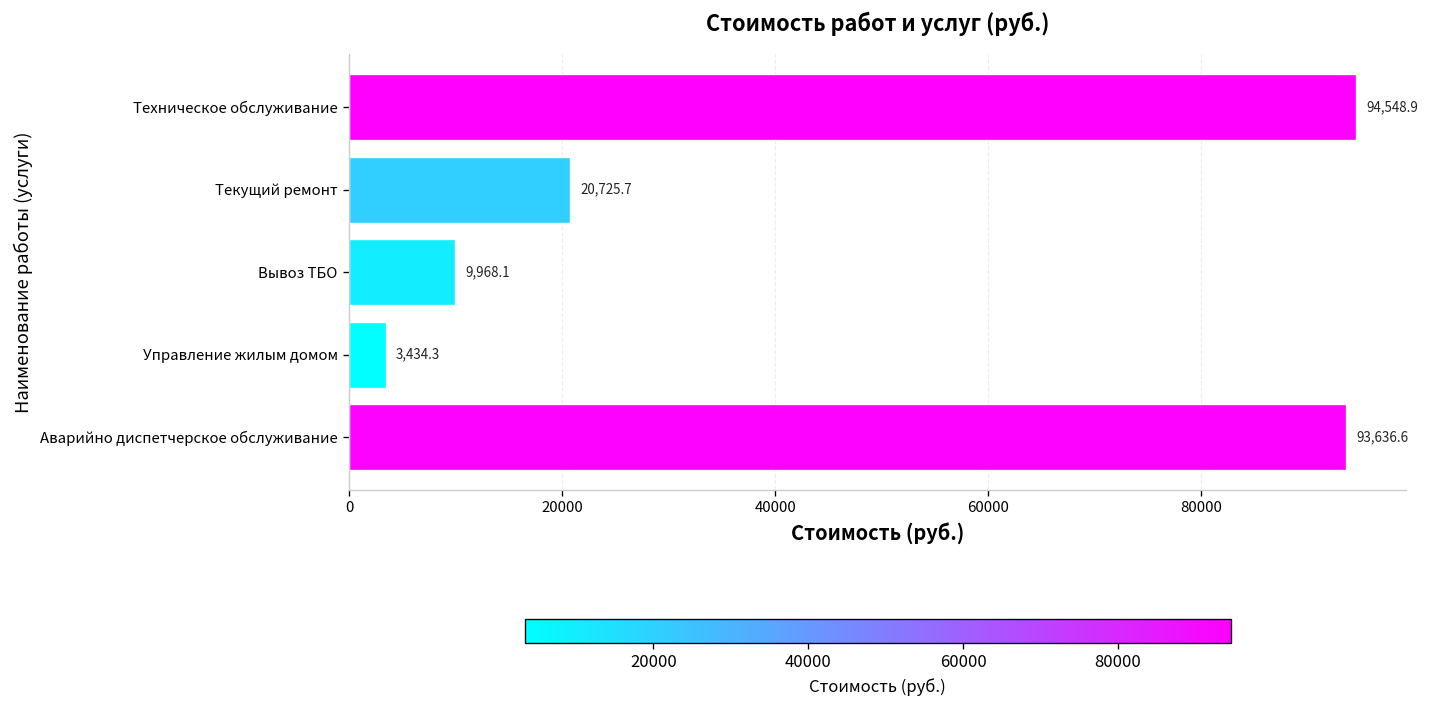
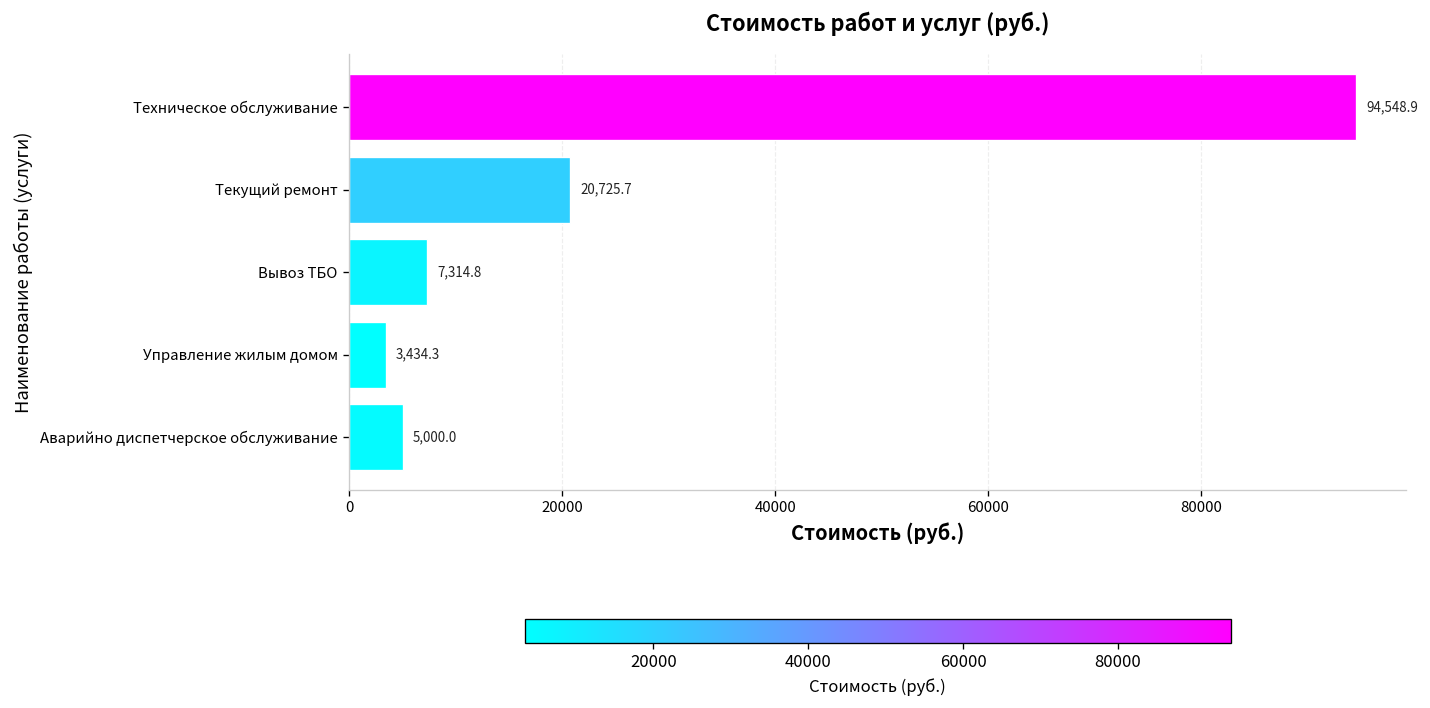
  {
    "Техническое обслуживание": "94,548.9",
    "Текущий ремонт": "20,725.7",
-   "Вывоз ТБО": "9,968.1",
+   "Вывоз ТБО": "7,314.8",
    "Управление жилым домом": "3,434.3",
-   "Аварийно диспетчерское обслуживание": "93,636.6"
+   "Аварийно диспетчерское обслуживание": "5,000.0"
  }
